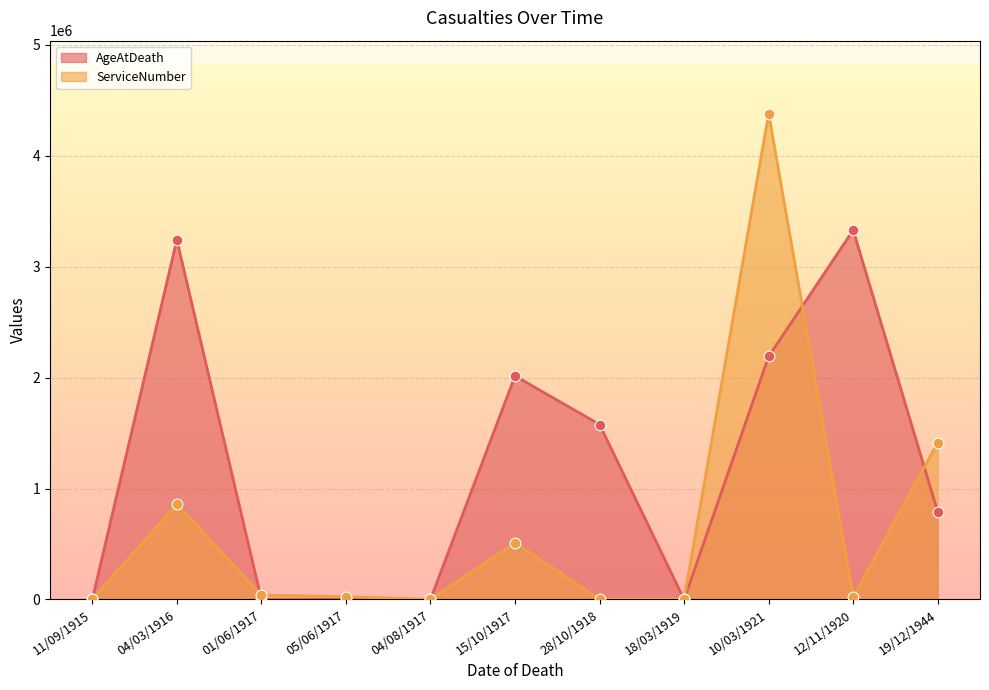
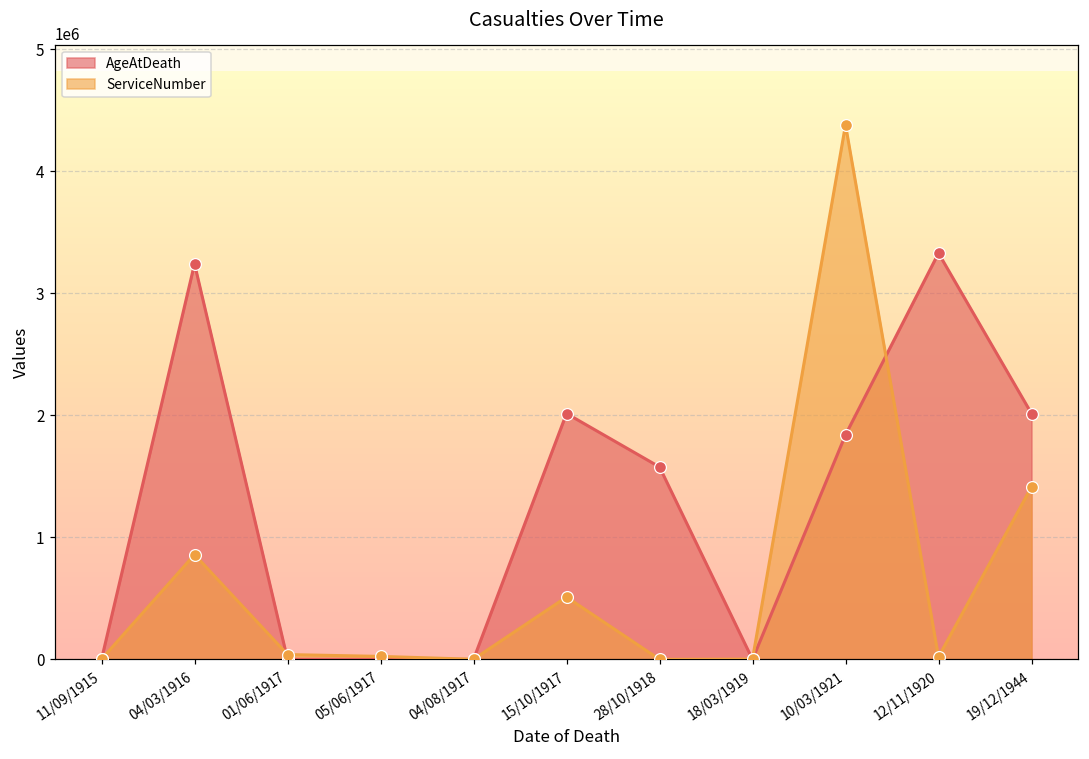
  {
    "AgeAtDeath": {
      "04/03/1916": 3240000,
      "01/06/1917": 0,
      "05/06/1917": 0,
      "15/10/1917": 2020000,
      "28/10/1918": 1580000,
-     "10/03/1921": 2190000,
+     "10/03/1921": 1840000,
      "12/11/1920": 3330000,
-     "19/12/1944": 790000
+     "19/12/1944": 2020000
    },
    "ServiceNumber": {
      "04/03/1916": 860000,
      "01/06/1917": 40000,
      "05/06/1917": 20000,
      "15/10/1917": 510000,
      "28/10/1918": 0,
      "10/03/1921": 4380000,
      "12/11/1920": 20000,
      "19/12/1944": 1410000
    }
  }
